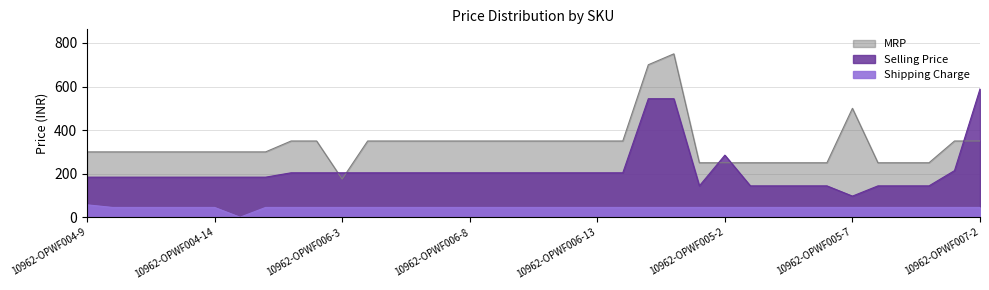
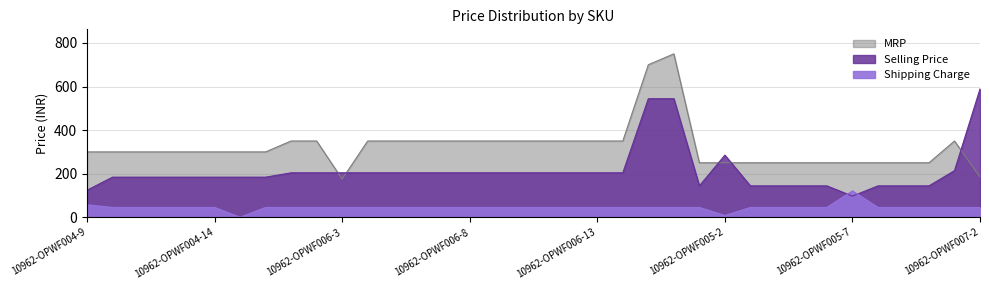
  {
    "MRP": {
      "10962-OPWF004-9": 300,
      "10962-OPWF004-14": 300,
      "10962-OPWF006-3": 180,
      "10962-OPWF006-8": 350,
      "10962-OPWF006-13": 350,
      "10962-OPWF005-2": 250,
-     "10962-OPWF005-7": 500,
-     "10962-OPWF007-2": 350
+     "10962-OPWF005-7": 250,
+     "10962-OPWF007-2": 190
    },
    "Selling Price": {
-     "10962-OPWF004-9": 180,
+     "10962-OPWF004-9": 120,
      "10962-OPWF004-14": 180,
      "10962-OPWF006-3": 200,
      "10962-OPWF006-8": 200,
      "10962-OPWF006-13": 200,
      "10962-OPWF005-2": 290,
      "10962-OPWF005-7": 100,
      "10962-OPWF007-2": 590
    },
    "Shipping Charge": {
      "10962-OPWF004-9": 60,
      "10962-OPWF004-14": 50,
      "10962-OPWF006-3": 50,
      "10962-OPWF006-8": 50,
      "10962-OPWF006-13": 50,
-     "10962-OPWF005-2": 50,
-     "10962-OPWF005-7": 50,
+     "10962-OPWF005-2": 10,
+     "10962-OPWF005-7": 120,
      "10962-OPWF007-2": 50
    }
  }
